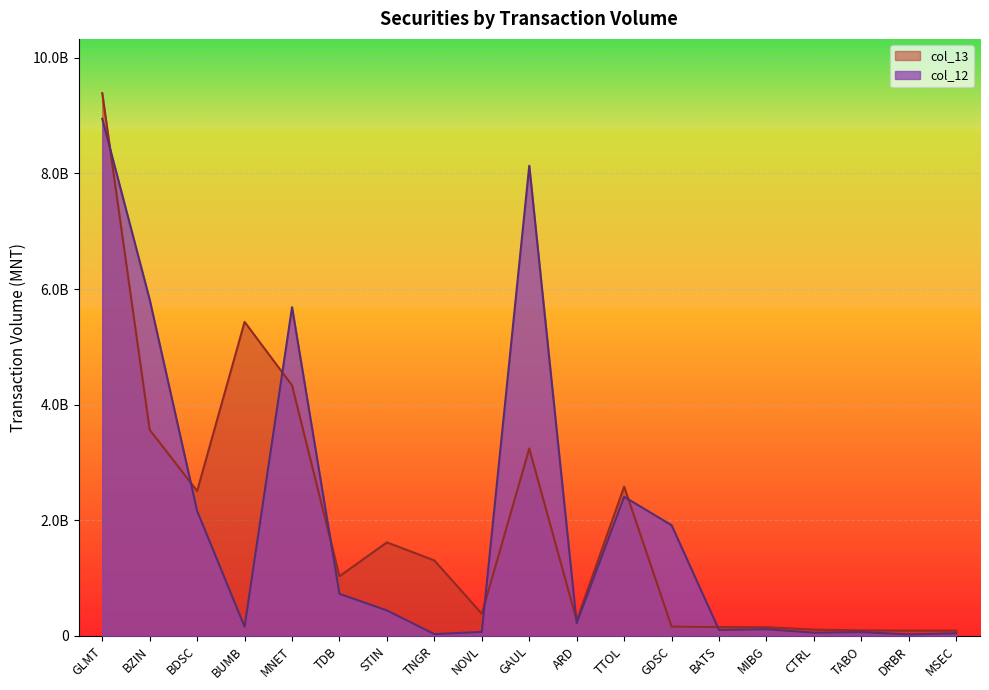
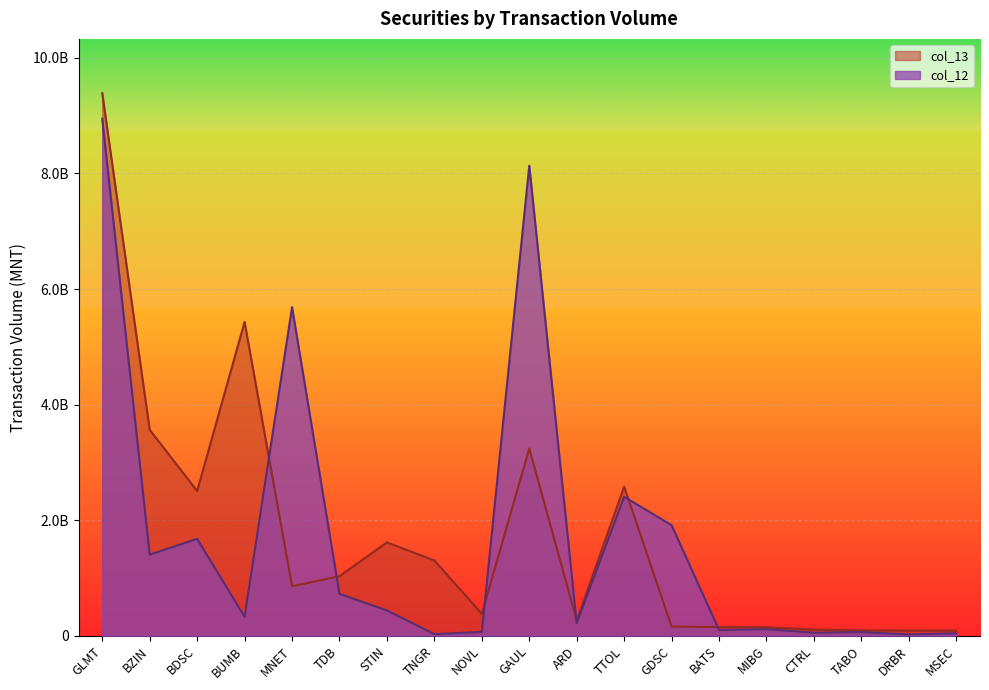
  {
    "col_13": {
      "GLMT": 9400000000,
      "BZIN": 3600000000,
      "BDSC": 2500000000,
      "BUMB": 5400000000,
-     "MNET": 4300000000,
+     "MNET": 900000000,
      "TDB": 1000000000,
      "STIN": 1600000000,
      "TNGR": 1300000000,
      "NOVL": 400000000,
      "GAUL": 3200000000,
      "ARD": 300000000,
      "TTOL": 2600000000,
      "GDSC": 200000000,
      "BATS": 200000000,
      "CTRL": 100000000,
      "DRBR": 100000000,
      "MSEC": 100000000
    },
    "col_12": {
      "GLMT": 8900000000,
-     "BZIN": 5800000000,
-     "BDSC": 2200000000,
-     "BUMB": 200000000,
+     "BZIN": 1400000000,
+     "BDSC": 1700000000,
+     "BUMB": 300000000,
      "MNET": 5700000000,
      "TDB": 700000000,
      "STIN": 400000000,
      "TNGR": 0,
      "NOVL": 100000000,
      "GAUL": 8100000000,
      "ARD": 200000000,
      "TTOL": 2400000000,
      "GDSC": 1900000000,
      "BATS": 100000000,
      "CTRL": 100000000,
      "DRBR": 0,
      "MSEC": 0
    }
  }
